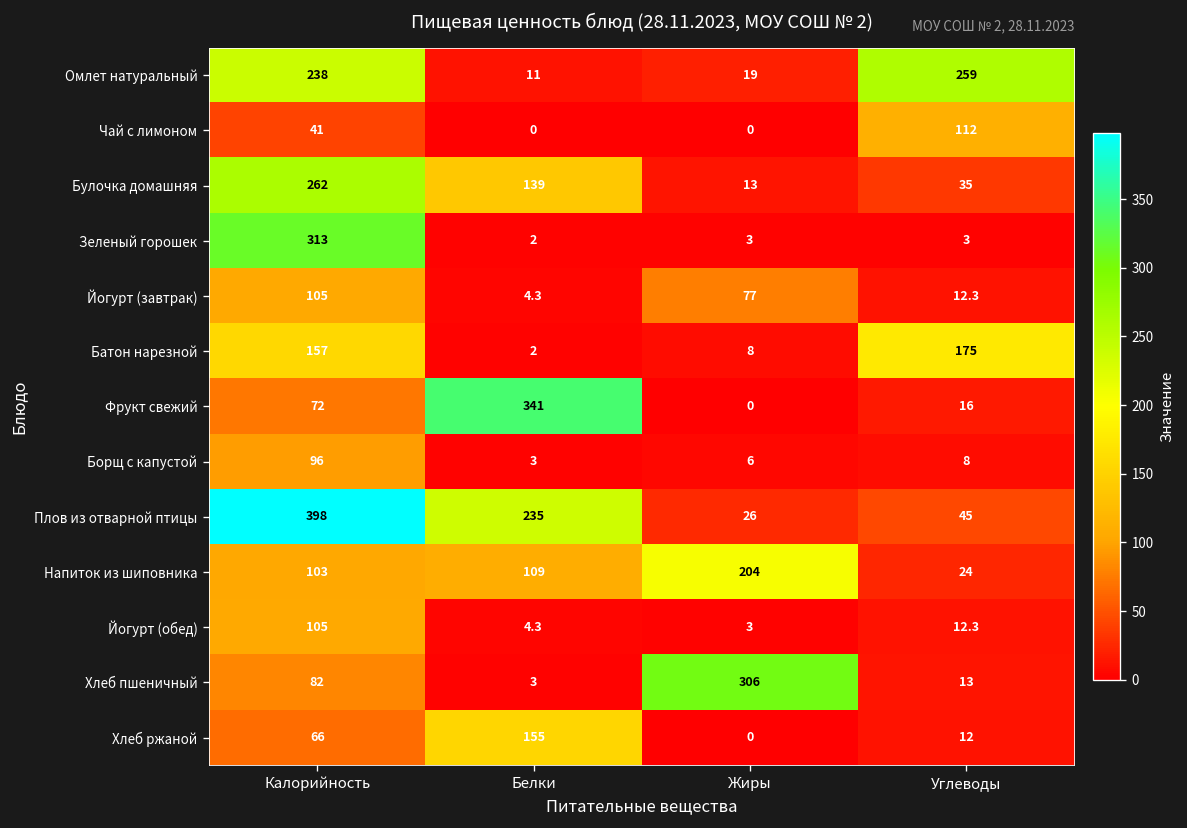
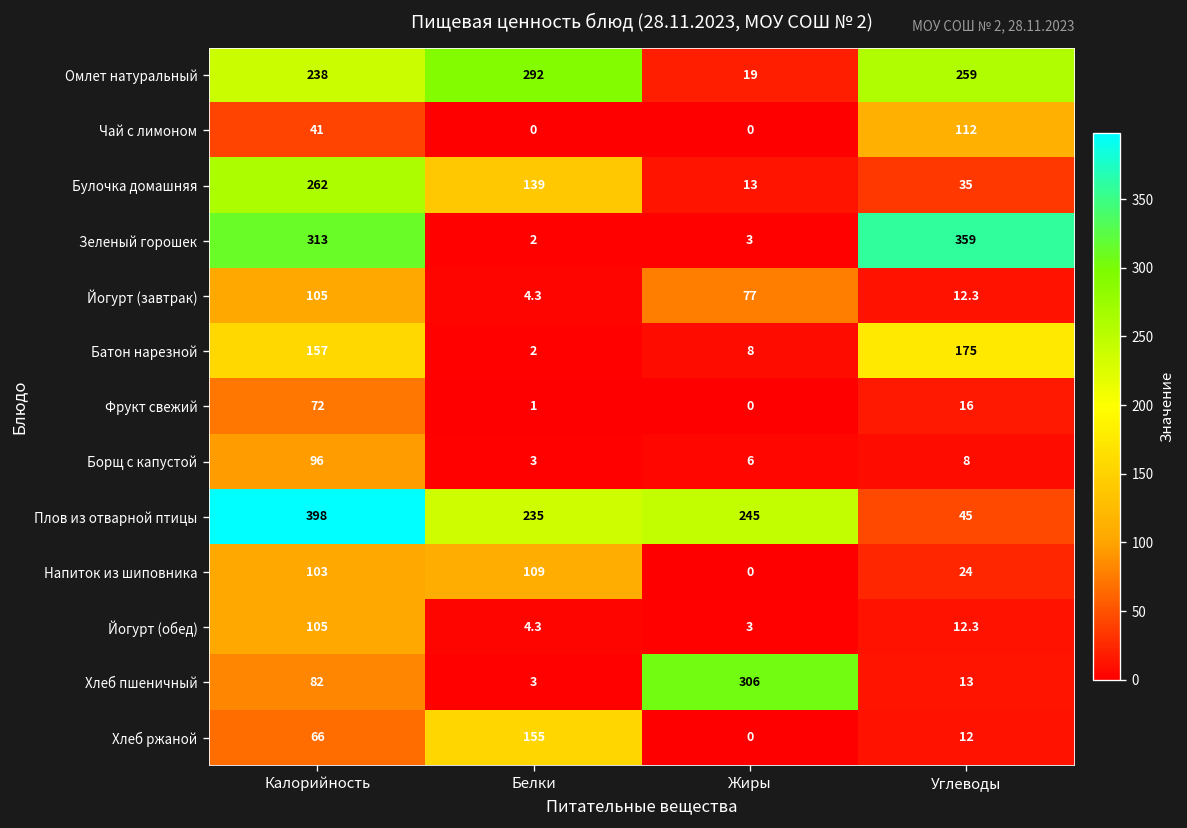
  {
    "Омлет натуральный": {
      "Калорийность": 238,
-     "Белки": 11,
+     "Белки": 292,
      "Жиры": 19,
      "Углеводы": 259
    },
    "Чай с лимоном": {
      "Калорийность": 41,
      "Белки": 0,
      "Жиры": 0,
      "Углеводы": 112
    },
    "Булочка домашняя": {
      "Калорийность": 262,
      "Белки": 139,
      "Жиры": 13,
      "Углеводы": 35
    },
    "Зеленый горошек": {
      "Калорийность": 313,
      "Белки": 2,
      "Жиры": 3,
-     "Углеводы": 3
+     "Углеводы": 359
    },
    "Йогурт (завтрак)": {
      "Калорийность": 105,
      "Белки": 4.3,
      "Жиры": 77,
      "Углеводы": 12.3
    },
    "Батон нарезной": {
      "Калорийность": 157,
      "Белки": 2,
      "Жиры": 8,
      "Углеводы": 175
    },
    "Фрукт свежий": {
      "Калорийность": 72,
-     "Белки": 341,
+     "Белки": 1,
      "Жиры": 0,
      "Углеводы": 16
    },
    "Борщ с капустой": {
      "Калорийность": 96,
      "Белки": 3,
      "Жиры": 6,
      "Углеводы": 8
    },
    "Плов из отварной птицы": {
      "Калорийность": 398,
      "Белки": 235,
-     "Жиры": 26,
+     "Жиры": 245,
      "Углеводы": 45
    },
    "Напиток из шиповника": {
      "Калорийность": 103,
      "Белки": 109,
-     "Жиры": 204,
+     "Жиры": 0,
      "Углеводы": 24
    },
    "Йогурт (обед)": {
      "Калорийность": 105,
      "Белки": 4.3,
      "Жиры": 3,
      "Углеводы": 12.3
    },
    "Хлеб пшеничный": {
      "Калорийность": 82,
      "Белки": 3,
      "Жиры": 306,
      "Углеводы": 13
    },
    "Хлеб ржаной": {
      "Калорийность": 66,
      "Белки": 155,
      "Жиры": 0,
      "Углеводы": 12
    }
  }
